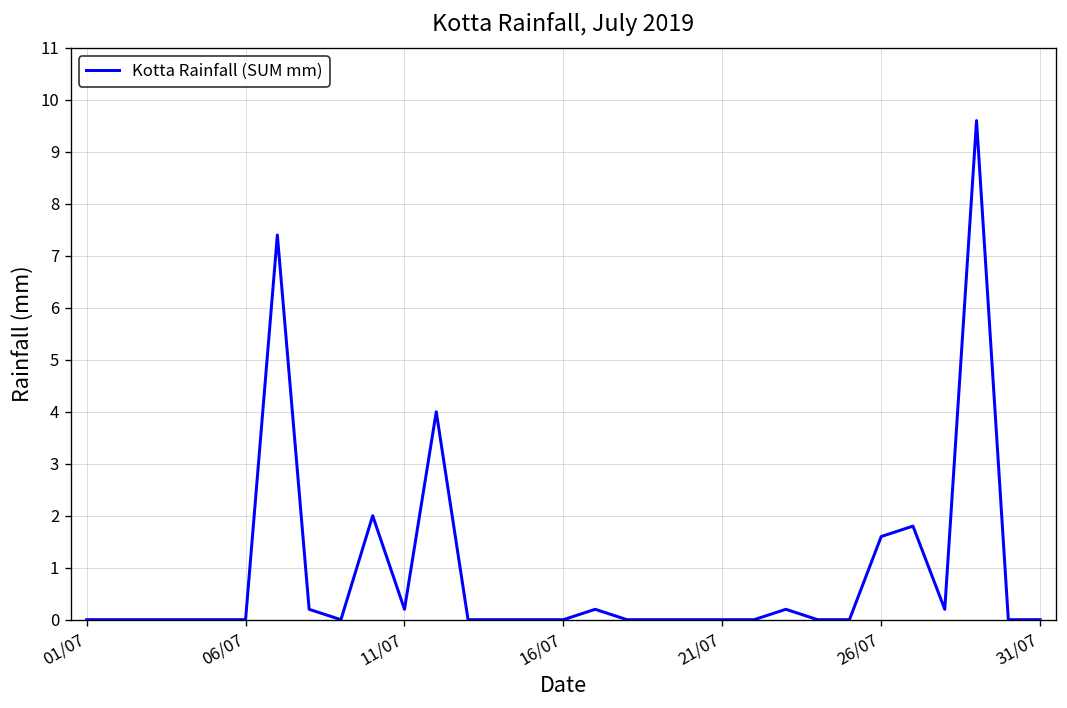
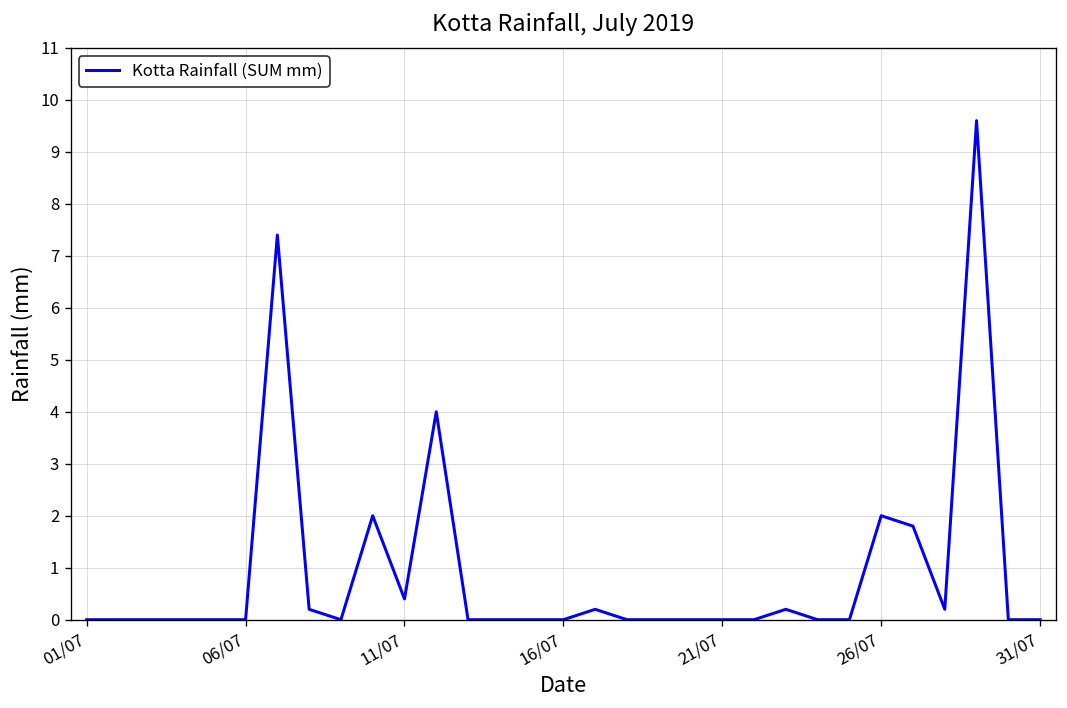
  {
    "01/07": 0.0,
    "06/07": 0.0,
-   "11/07": 0.2,
+   "11/07": 0.4,
    "16/07": 0.0,
    "21/07": 0.0,
-   "26/07": 1.6,
+   "26/07": 2.0,
    "31/07": 0.0
  }
